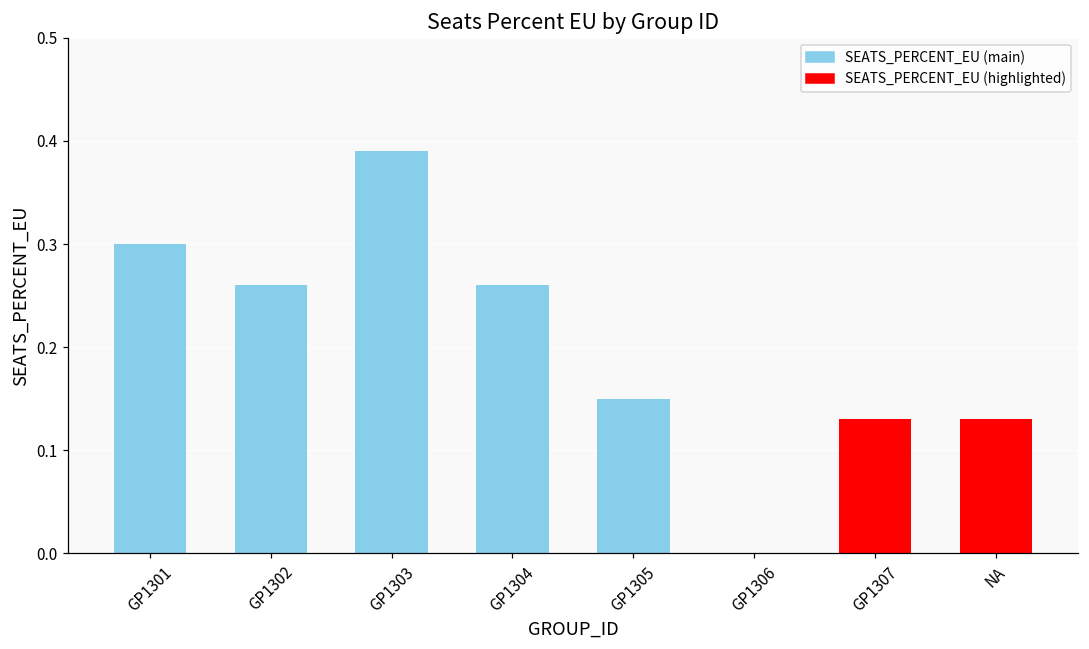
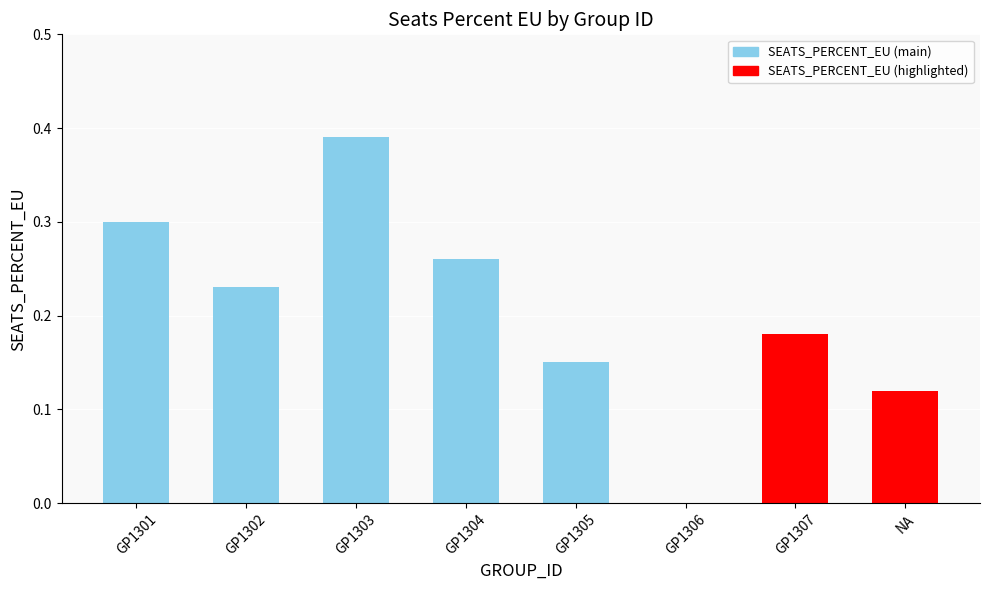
  {
    "GP1301": 0.30,
-   "GP1302": 0.26,
+   "GP1302": 0.23,
    "GP1303": 0.39,
    "GP1304": 0.26,
    "GP1305": 0.15,
    "GP1306": 0.00,
-   "GP1307": 0.13,
-   "NA": 0.13
+   "GP1307": 0.18,
+   "NA": 0.12
  }
